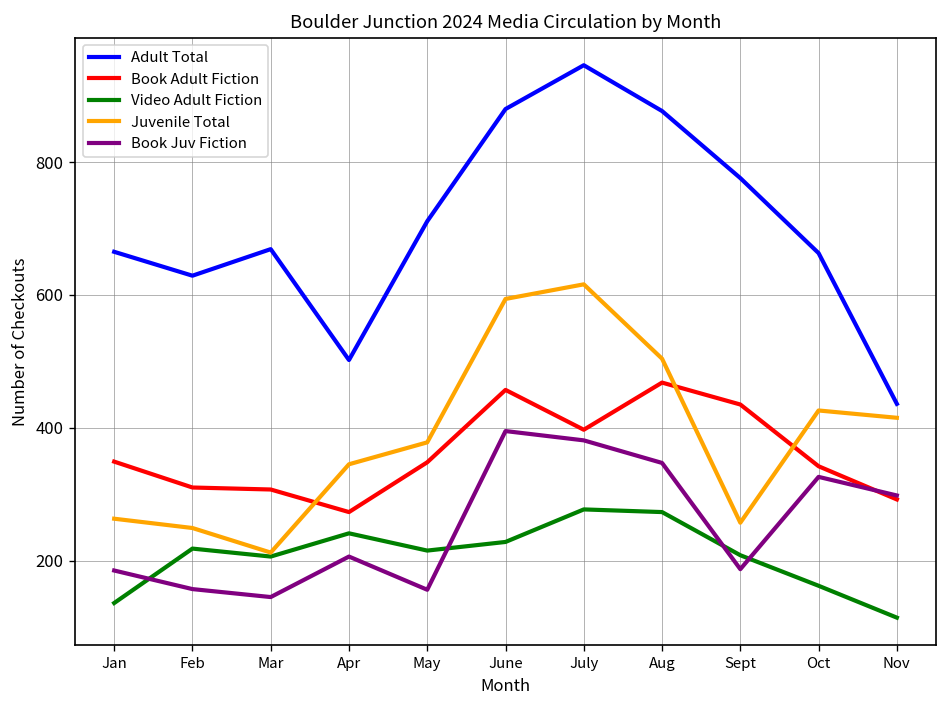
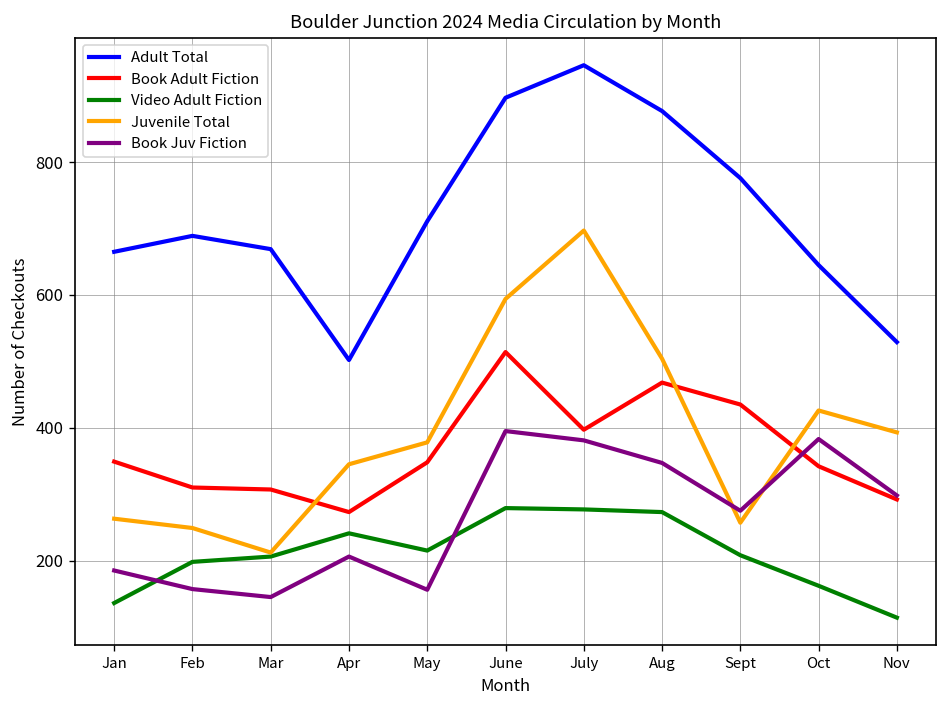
  {
    "Adult Total": {
      "Jan": 670,
-     "Feb": 630,
+     "Feb": 690,
      "Mar": 670,
      "Apr": 500,
      "May": 710,
-     "June": 880,
+     "June": 900,
      "July": 950,
      "Aug": 880,
      "Sept": 780,
-     "Oct": 660,
-     "Nov": 440
+     "Oct": 650,
+     "Nov": 530
    },
    "Book Adult Fiction": {
      "Jan": 350,
      "Feb": 310,
      "Mar": 310,
      "Apr": 270,
      "May": 350,
-     "June": 460,
+     "June": 510,
      "July": 400,
      "Aug": 470,
      "Sept": 440,
      "Oct": 340,
      "Nov": 290
    },
    "Video Adult Fiction": {
      "Jan": 140,
-     "Feb": 220,
+     "Feb": 200,
      "Mar": 210,
      "Apr": 240,
      "May": 220,
-     "June": 230,
+     "June": 280,
      "July": 280,
      "Aug": 270,
      "Sept": 210,
      "Oct": 160,
      "Nov": 110
    },
    "Juvenile Total": {
      "Jan": 260,
      "Feb": 250,
      "Mar": 210,
      "Apr": 350,
      "May": 380,
      "June": 590,
-     "July": 620,
+     "July": 700,
      "Aug": 500,
      "Sept": 260,
      "Oct": 430,
-     "Nov": 420
+     "Nov": 390
    },
    "Book Juv Fiction": {
      "Jan": 190,
      "Feb": 160,
      "Mar": 150,
      "Apr": 210,
      "May": 160,
      "June": 400,
      "July": 380,
      "Aug": 350,
-     "Sept": 190,
-     "Oct": 330,
+     "Sept": 280,
+     "Oct": 380,
      "Nov": 300
    }
  }
